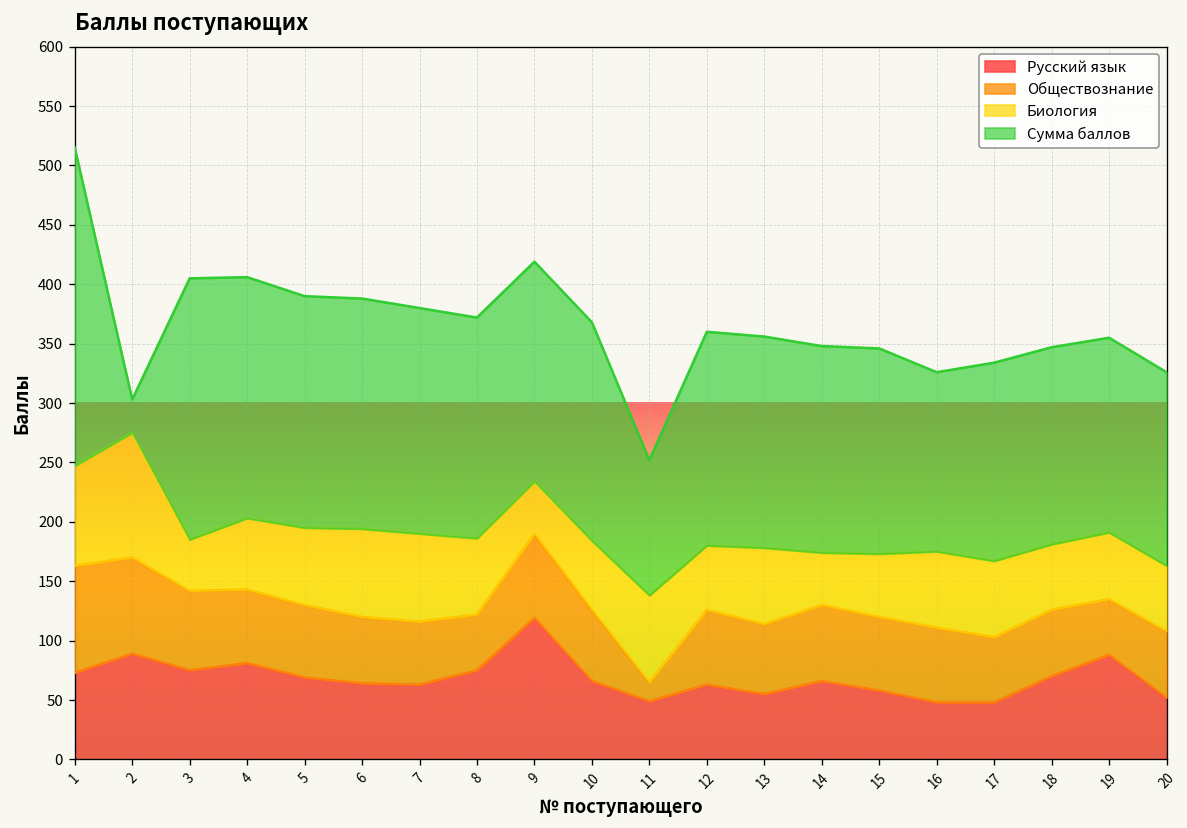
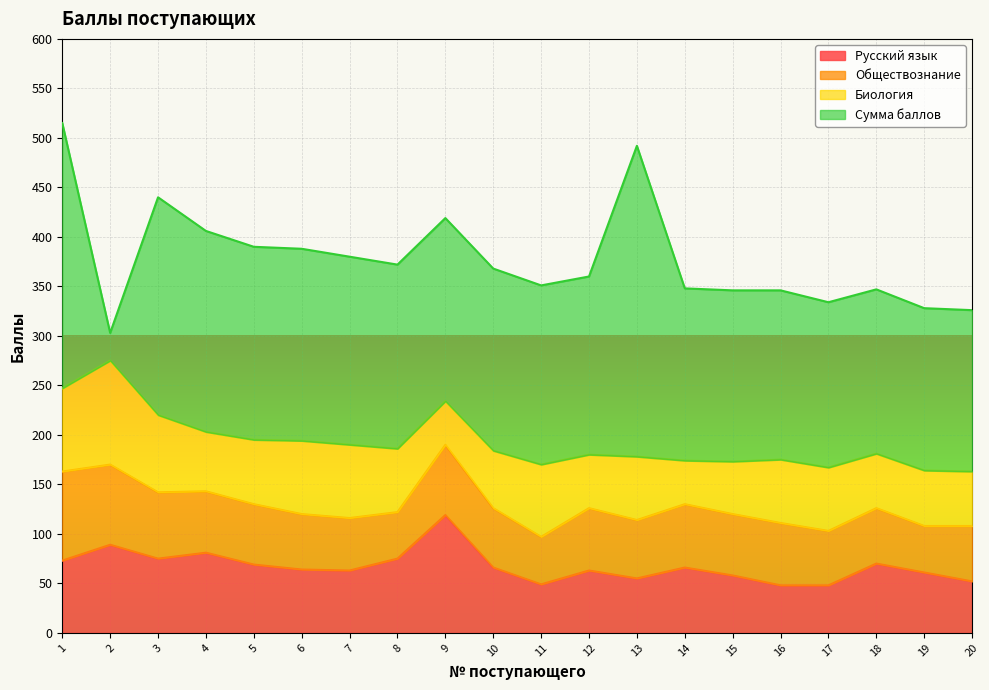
  {
    "Русский язык": {
      "1": 70,
      "2": 90,
      "3": 80,
      "4": 80,
      "5": 70,
      "6": 60,
      "7": 60,
      "8": 80,
      "9": 120,
      "10": 70,
      "11": 50,
      "12": 60,
      "13": 60,
      "14": 70,
      "15": 60,
      "16": 50,
      "17": 50,
      "18": 70,
-     "19": 90,
+     "19": 60,
      "20": 50
    },
    "Обществознание": {
      "1": 90,
      "2": 80,
      "3": 70,
      "4": 60,
      "5": 60,
      "6": 60,
      "7": 50,
      "8": 50,
      "9": 70,
      "10": 60,
-     "11": 20,
+     "11": 50,
      "12": 60,
      "13": 60,
      "14": 60,
      "15": 60,
      "16": 60,
      "17": 60,
      "18": 60,
      "19": 50,
      "20": 60
    },
    "Биология": {
      "1": 80,
      "2": 110,
-     "3": 40,
+     "3": 80,
      "4": 60,
      "5": 70,
      "6": 70,
      "7": 70,
      "8": 60,
      "9": 40,
      "10": 60,
      "11": 70,
      "12": 50,
      "13": 60,
      "14": 40,
      "15": 50,
      "16": 60,
      "17": 60,
      "18": 60,
      "19": 60,
      "20": 60
    },
    "Сумма баллов": {
      "1": 270,
      "2": 30,
      "3": 220,
      "4": 200,
      "5": 200,
      "6": 190,
      "7": 190,
      "8": 190,
      "9": 190,
      "10": 180,
-     "11": 110,
+     "11": 180,
      "12": 180,
-     "13": 180,
+     "13": 310,
      "14": 170,
      "15": 170,
-     "16": 150,
+     "16": 170,
      "17": 170,
      "18": 170,
      "19": 160,
      "20": 160
    }
  }
